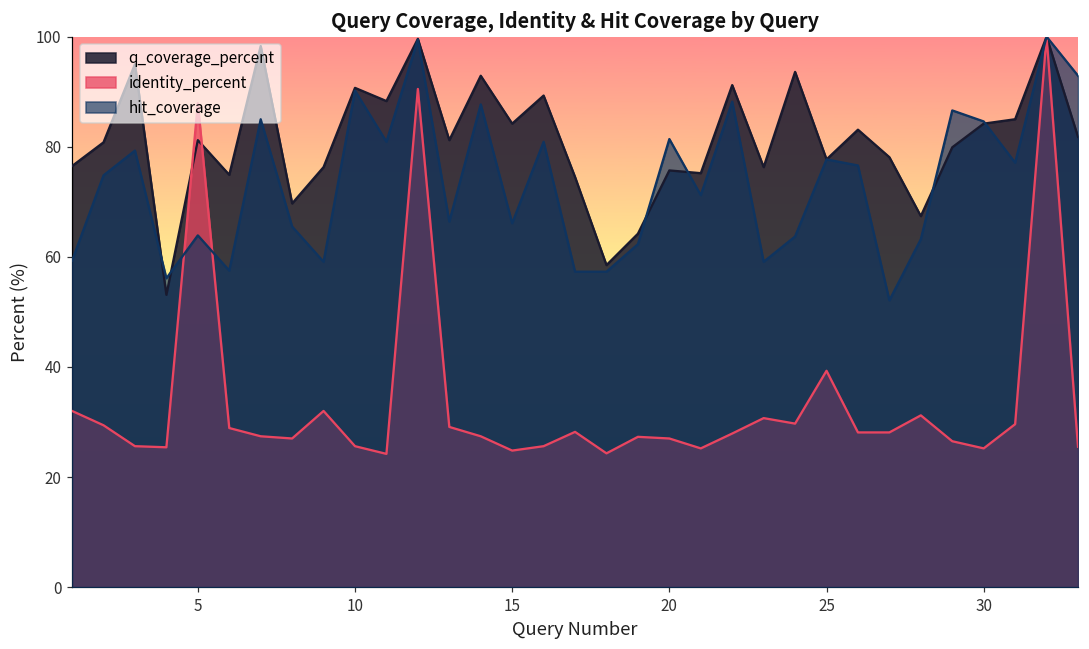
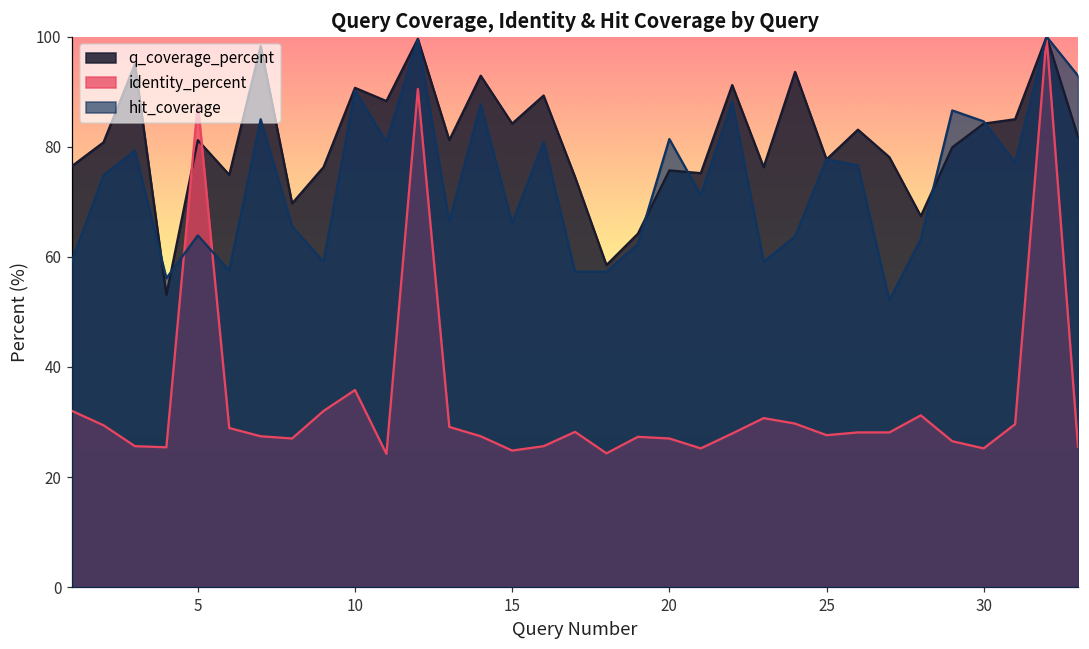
  {
    "identity_percent": {
-     "10": 26,
+     "10": 36,
      "15": 25,
      "20": 27,
-     "25": 39,
+     "25": 28,
      "30": 25
    }
  }
